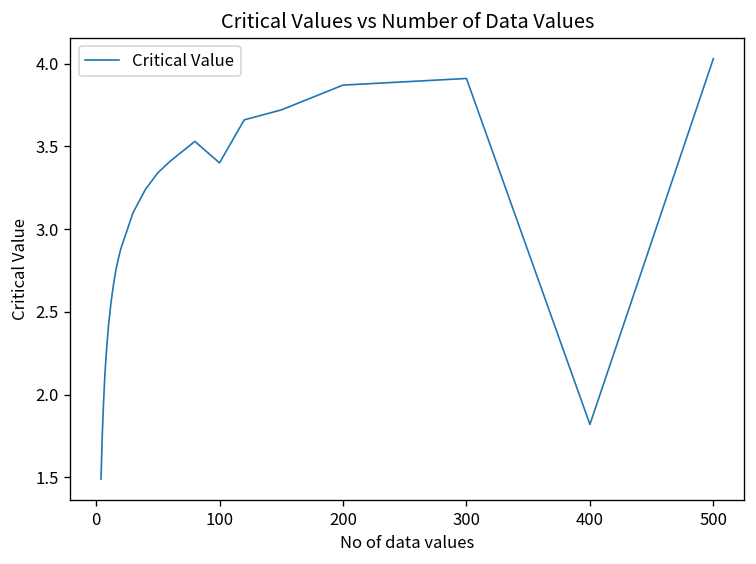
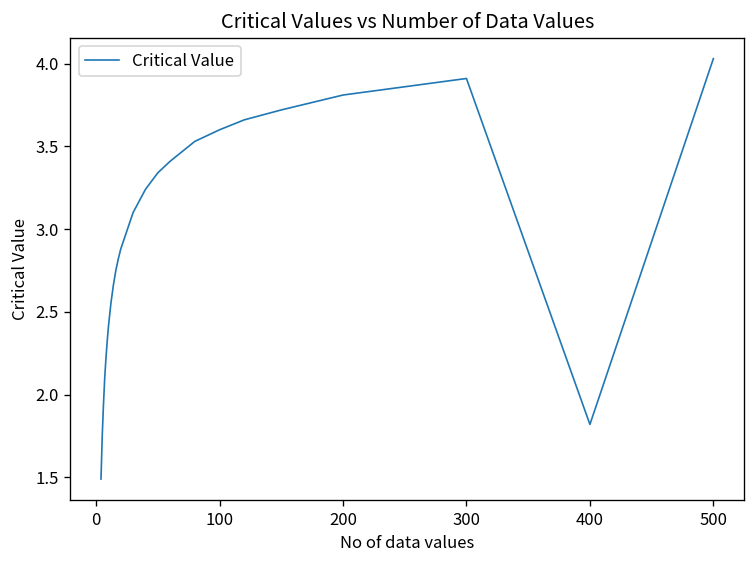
  {
-   "100": 3.4,
-   "200": 3.87,
+   "100": 3.6,
+   "200": 3.81,
    "300": 3.91,
    "400": 1.82,
    "500": 4.03
  }
